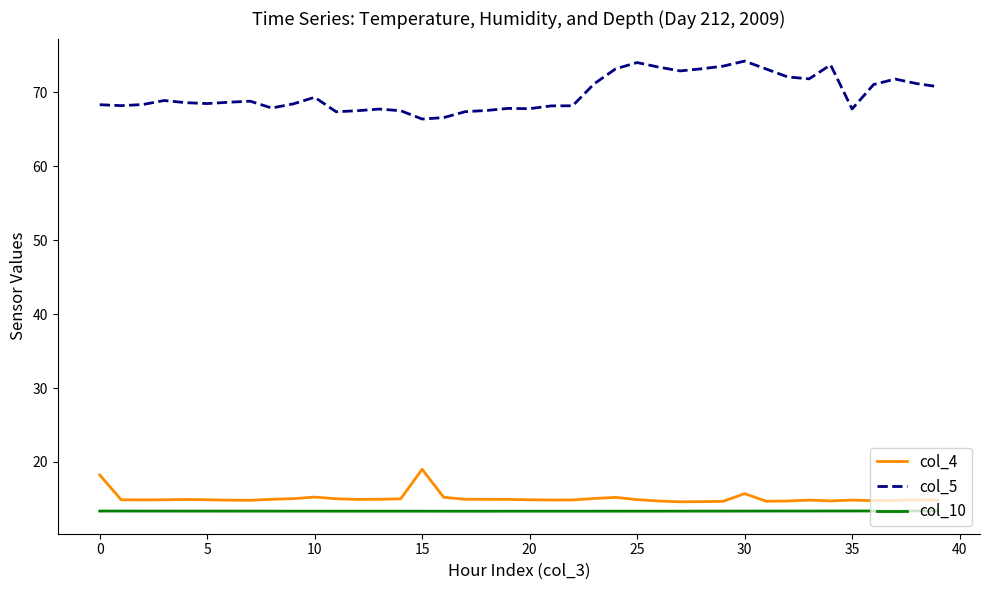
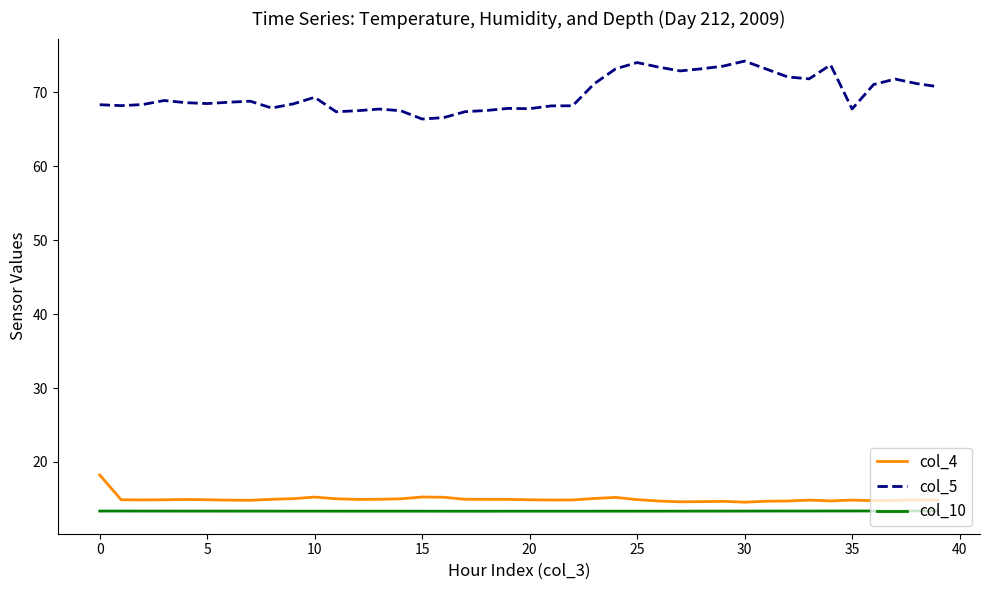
  {
    "col_4": {
      "0": 18,
      "5": 15,
      "10": 15,
-     "15": 19,
+     "15": 15,
      "20": 15,
      "25": 15,
-     "30": 16,
+     "30": 15,
      "35": 15
    },
    "col_5": {
      "0": 68,
      "5": 68,
      "10": 69,
      "15": 66,
      "20": 68,
      "25": 74,
      "30": 74,
      "35": 68
    },
    "col_10": {
      "0": 13,
      "5": 13,
      "10": 13,
      "15": 13,
      "20": 13,
      "25": 13,
      "30": 13,
      "35": 13
    }
  }
